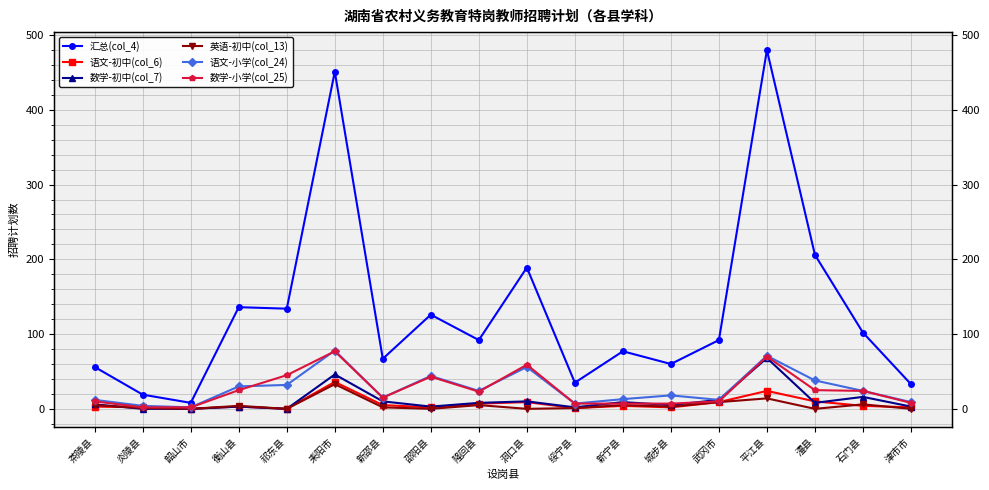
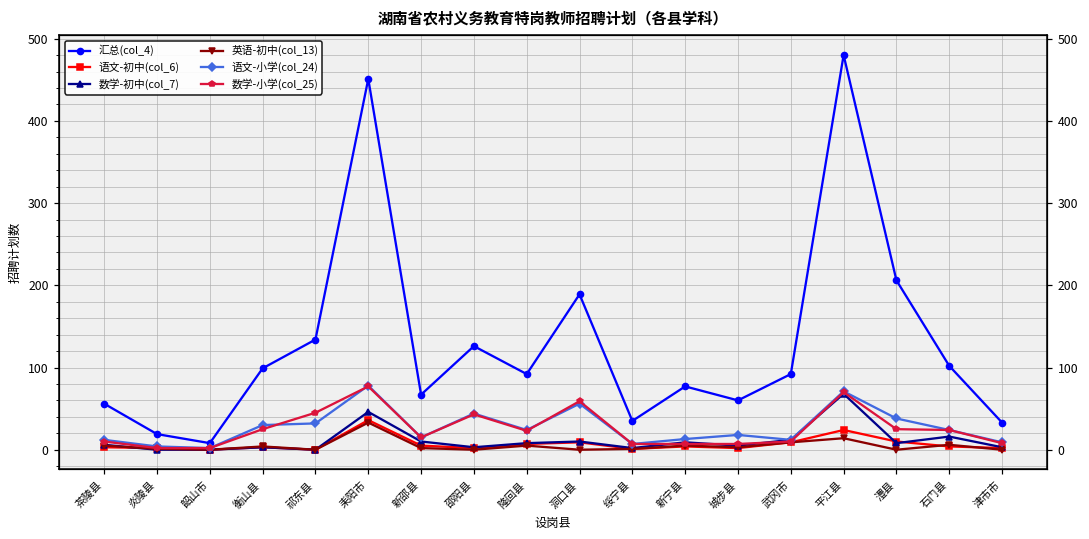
  {
    "汇总(col_4)": {
      "茶陵县": 60,
      "炎陵县": 20,
      "韶山市": 10,
-     "衡山县": 140,
+     "衡山县": 100,
      "祁东县": 130,
      "耒阳市": 450,
      "新邵县": 70,
      "邵阳县": 130,
      "隆回县": 90,
      "洞口县": 190,
      "绥宁县": 40,
      "新宁县": 80,
      "城步县": 60,
      "武冈市": 90,
      "平江县": 480,
      "澧县": 210,
      "石门县": 100,
      "津市市": 30
    },
    "语文-初中(col_6)": {
      "平江县": 20
    },
    "数学-初中(col_7)": {
      "耒阳市": 50,
      "新邵县": 10,
      "石门县": 20
    },
    "英语-初中(col_13)": {
      "洞口县": 0,
      "平江县": 10,
      "澧县": 0
    },
    "语文-小学(col_24)": {
      "衡山县": 30,
      "祁东县": 30,
      "新宁县": 10,
      "城步县": 20,
      "澧县": 40
    },
    "数学-小学(col_25)": {
      "衡山县": 30,
      "祁东县": 50,
      "澧县": 30
    }
  }
